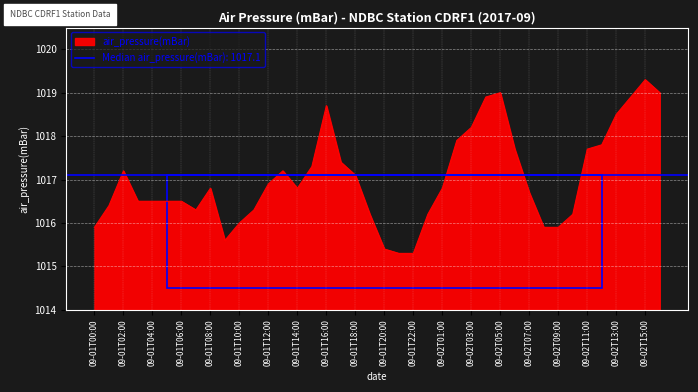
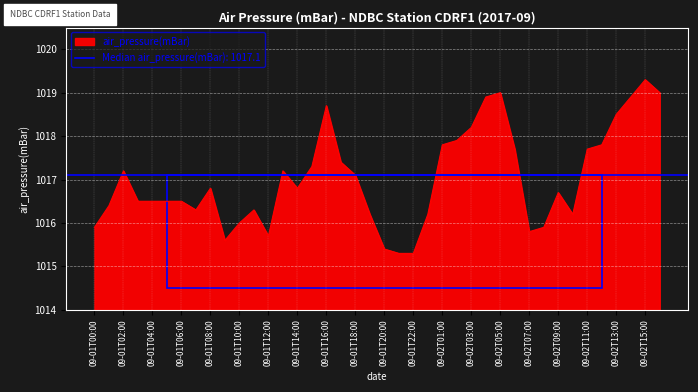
  {
    "09-01T00:00": 1015.9,
    "09-01T02:00": 1017.2,
    "09-01T04:00": 1016.5,
    "09-01T06:00": 1016.5,
    "09-01T08:00": 1016.8,
    "09-01T10:00": 1016.0,
-   "09-01T12:00": 1016.9,
+   "09-01T12:00": 1015.7,
    "09-01T14:00": 1016.8,
    "09-01T16:00": 1018.7,
    "09-01T18:00": 1017.1,
    "09-01T20:00": 1015.4,
    "09-01T22:00": 1015.3,
-   "09-02T01:00": 1016.8,
+   "09-02T01:00": 1017.8,
    "09-02T03:00": 1018.2,
    "09-02T05:00": 1019.0,
-   "09-02T07:00": 1016.7,
-   "09-02T09:00": 1015.9,
+   "09-02T07:00": 1015.8,
+   "09-02T09:00": 1016.7,
    "09-02T11:00": 1017.7,
    "09-02T13:00": 1018.5,
    "09-02T15:00": 1019.3
  }
